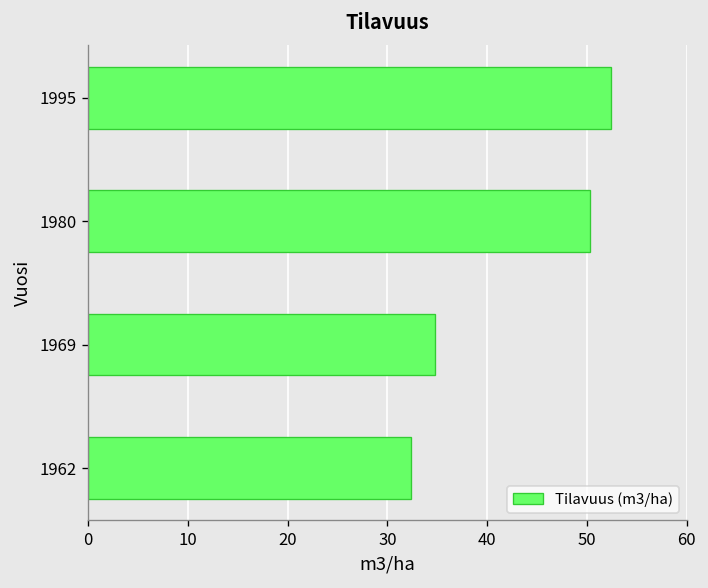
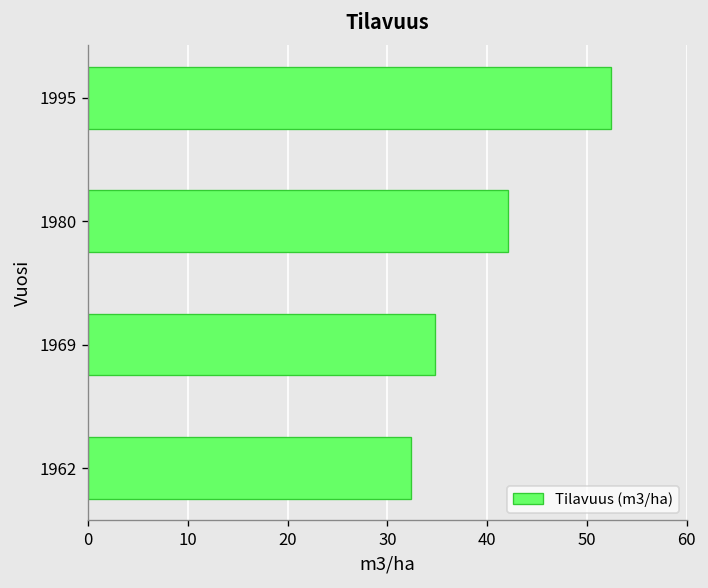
  {
    "1995": 52,
-   "1980": 50,
+   "1980": 42,
    "1969": 35,
    "1962": 32
  }
